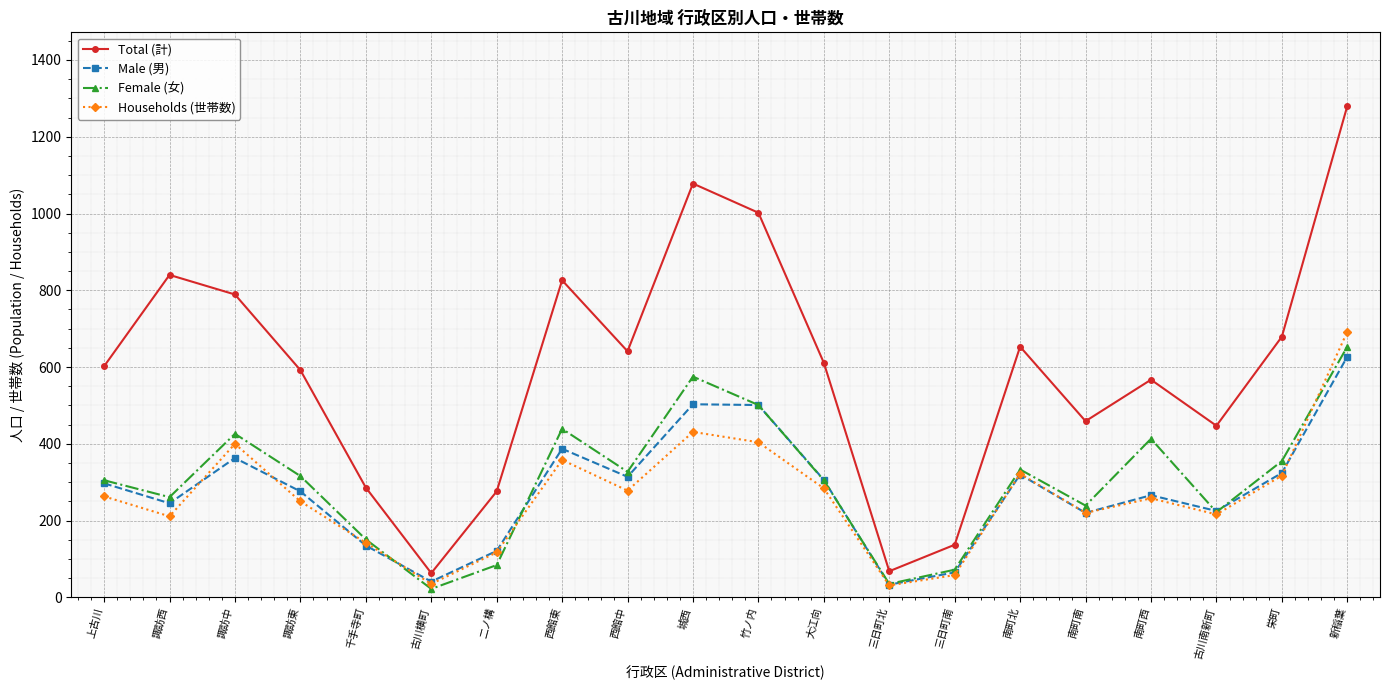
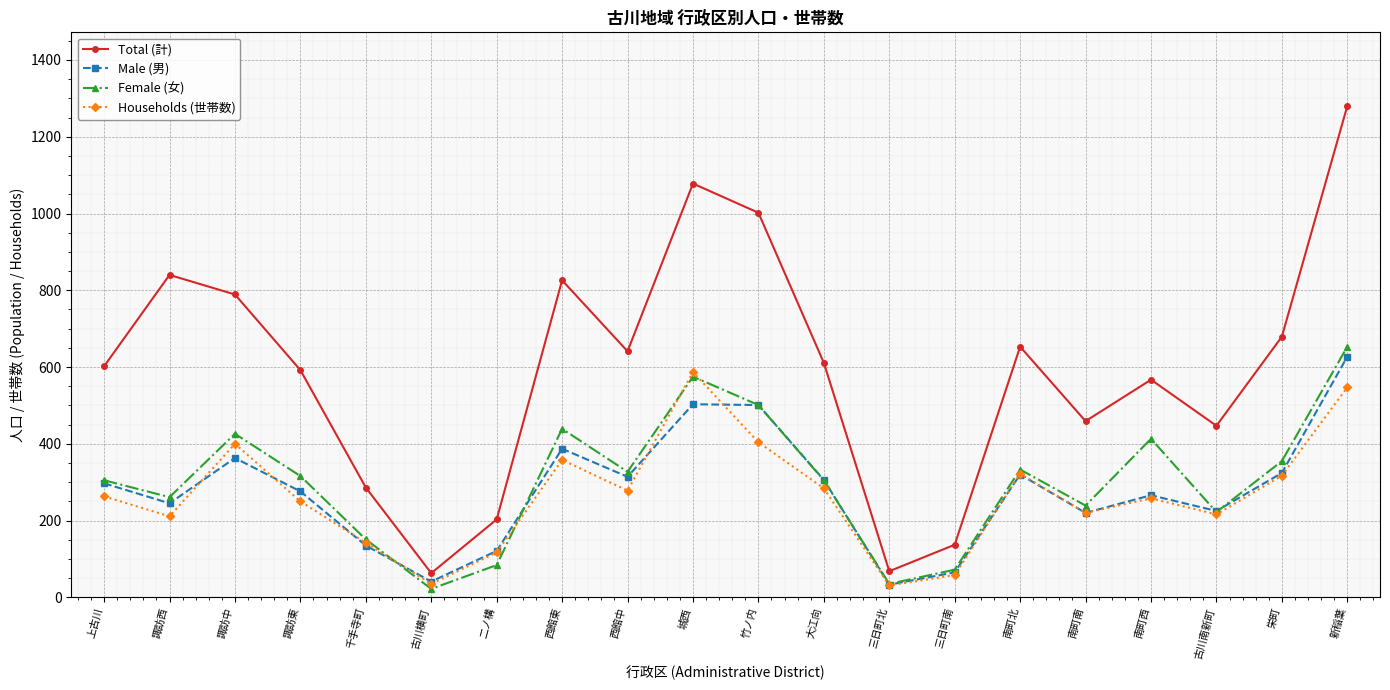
  {
    "Total (計)": {
      "上古川": 600,
      "諏訪西": 840,
      "諏訪中": 790,
      "諏訪東": 590,
      "千手寺町": 290,
      "古川横町": 60,
-     "二ノ構": 280,
+     "二ノ構": 200,
      "西館東": 830,
      "西館中": 640,
      "城西": 1080,
      "竹ノ内": 1000,
      "大江向": 610,
      "三日町北": 70,
      "三日町南": 140,
      "南町北": 650,
      "南町南": 460,
      "南町西": 570,
      "古川南新町": 450,
      "栄町": 680,
      "新稲葉": 1280
    },
    "Male (男)": {
      "上古川": 300,
      "諏訪西": 250,
      "諏訪中": 360,
      "諏訪東": 280,
      "千手寺町": 140,
      "西館東": 390,
      "西館中": 310,
      "城西": 500,
      "三日町南": 70,
      "南町西": 270,
      "栄町": 320,
      "新稲葉": 630
    },
    "Female (女)": {
      "上古川": 310,
      "諏訪西": 260,
      "諏訪中": 430,
      "諏訪東": 320,
      "千手寺町": 150,
      "古川横町": 20,
      "二ノ構": 80,
      "西館東": 440,
      "西館中": 330,
      "城西": 580,
      "三日町南": 70,
      "南町北": 330,
      "南町南": 240,
      "南町西": 410,
      "栄町": 360,
      "新稲葉": 650
    },
    "Households (世帯数)": {
      "上古川": 260,
      "諏訪西": 210,
      "諏訪中": 400,
      "諏訪東": 250,
      "千手寺町": 140,
      "西館東": 360,
      "西館中": 280,
-     "城西": 430,
+     "城西": 590,
      "竹ノ内": 400,
      "大江向": 280,
      "三日町南": 60,
      "南町西": 260,
      "栄町": 320,
-     "新稲葉": 690
+     "新稲葉": 550
    }
  }
